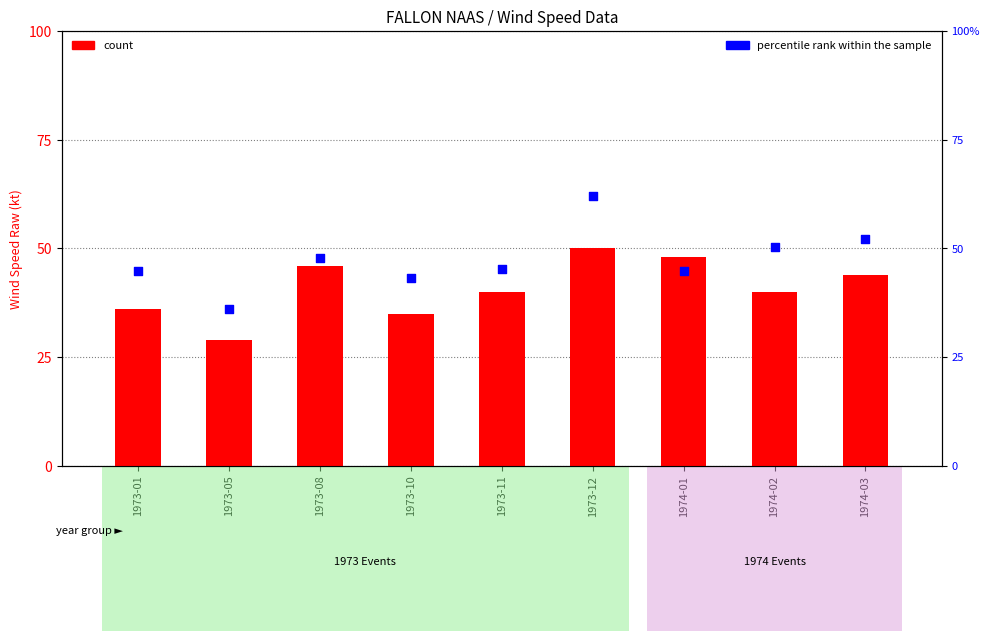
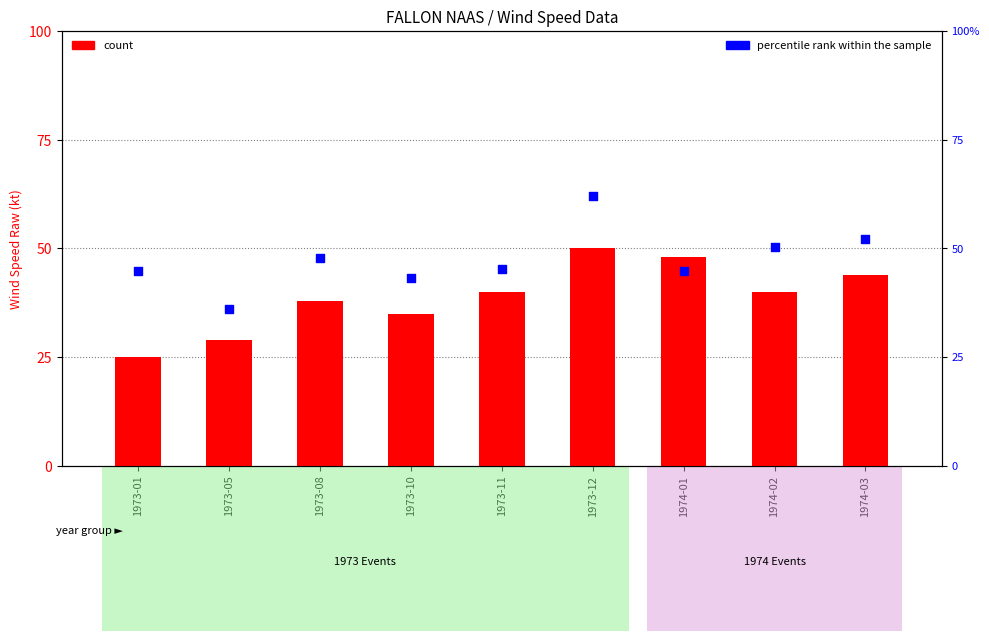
  {
    "count": {
-     "1973-01": 36,
+     "1973-01": 25,
      "1973-05": 29,
-     "1973-08": 46,
+     "1973-08": 38,
      "1973-10": 35,
      "1973-11": 40,
      "1973-12": 50,
      "1974-01": 48,
      "1974-02": 40,
      "1974-03": 44
    }
  }
